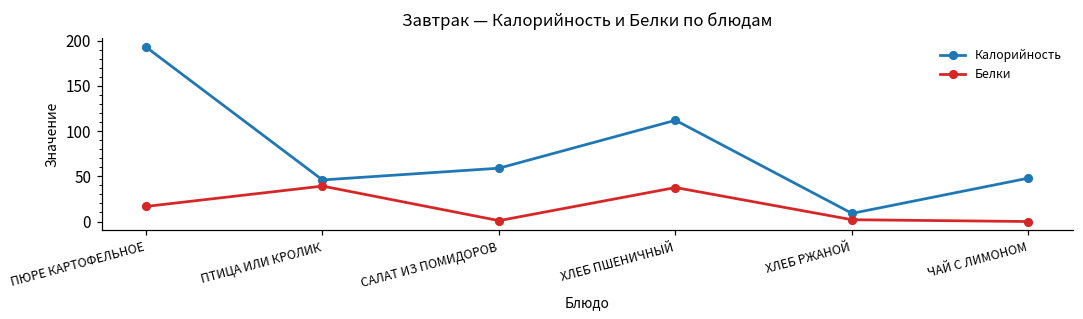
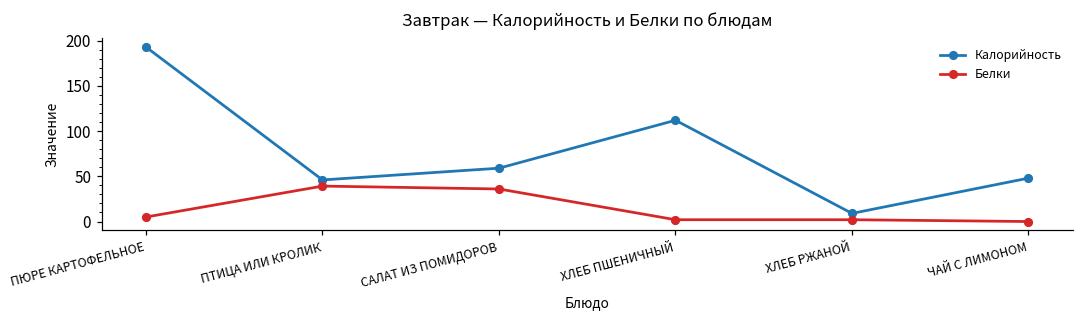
  {
    "Калорийность": {
      "ПЮРЕ КАРТОФЕЛЬНОЕ": 190,
      "ПТИЦА ИЛИ КРОЛИК": 50,
      "САЛАТ ИЗ ПОМИДОРОВ": 60,
      "ХЛЕБ ПШЕНИЧНЫЙ": 110,
      "ХЛЕБ РЖАНОЙ": 10,
      "ЧАЙ С ЛИМОНОМ": 50
    },
    "Белки": {
-     "ПЮРЕ КАРТОФЕЛЬНОЕ": 20,
+     "ПЮРЕ КАРТОФЕЛЬНОЕ": 10,
      "ПТИЦА ИЛИ КРОЛИК": 40,
-     "САЛАТ ИЗ ПОМИДОРОВ": 0,
-     "ХЛЕБ ПШЕНИЧНЫЙ": 40,
+     "САЛАТ ИЗ ПОМИДОРОВ": 40,
+     "ХЛЕБ ПШЕНИЧНЫЙ": 0,
      "ХЛЕБ РЖАНОЙ": 0,
      "ЧАЙ С ЛИМОНОМ": 0
    }
  }
